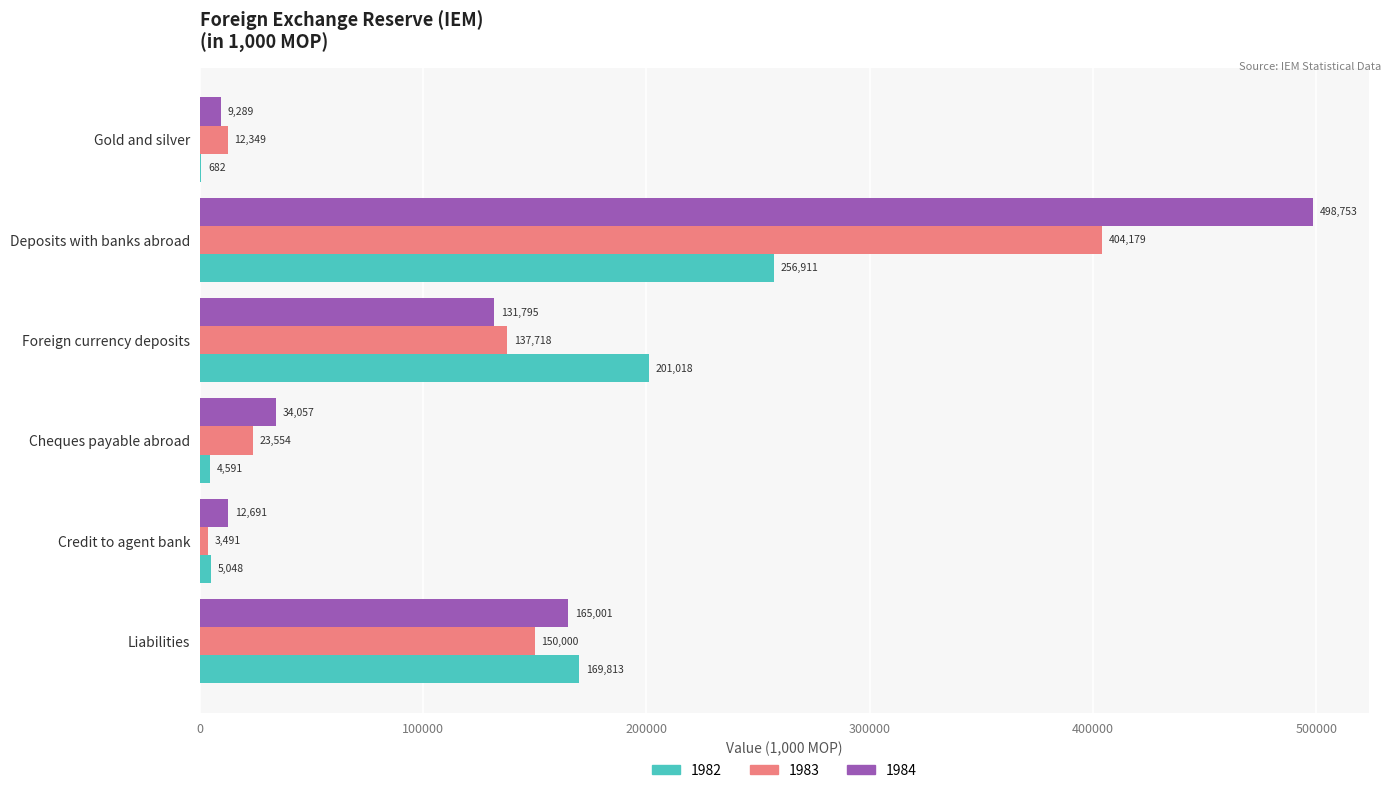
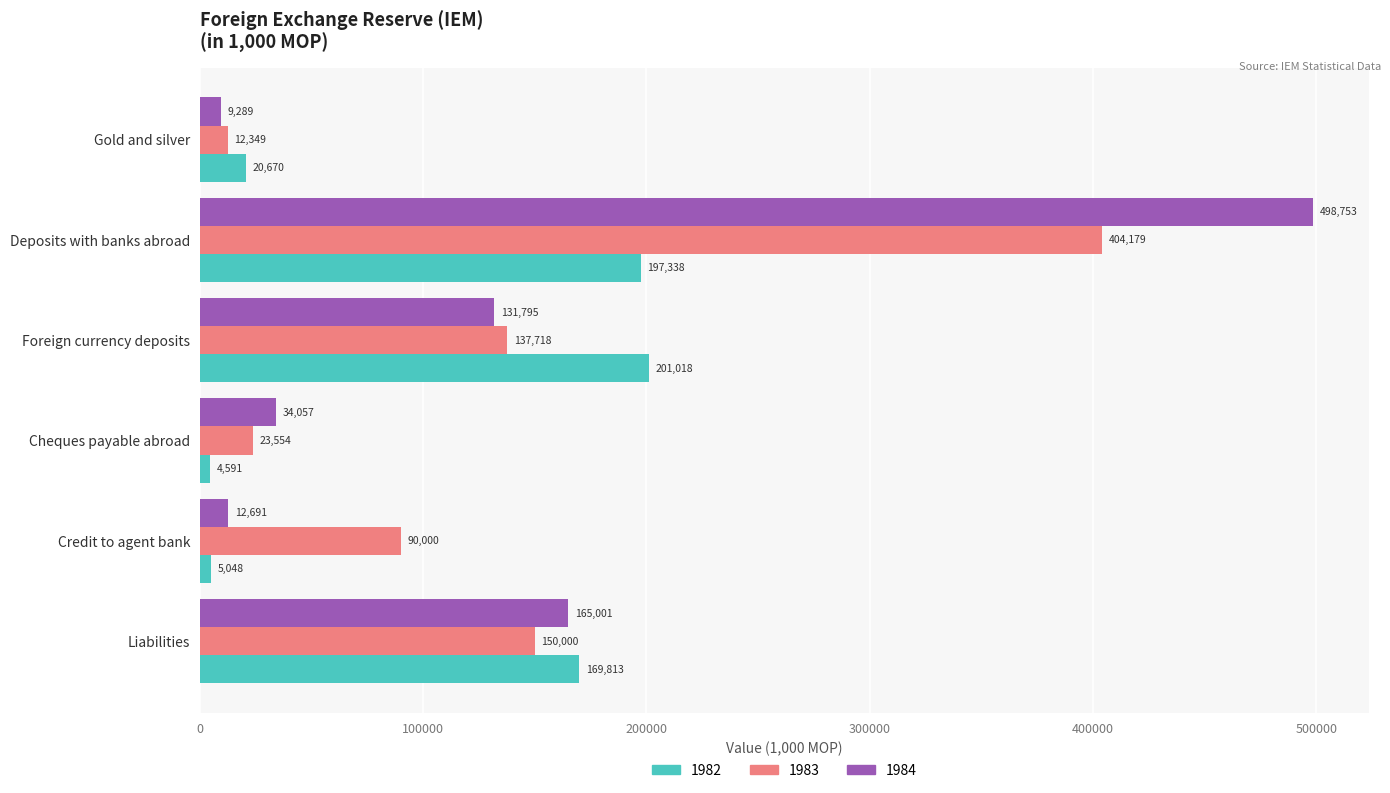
  {
    "1982": {
-     "Gold and silver": "682",
-     "Deposits with banks abroad": "256,911",
+     "Gold and silver": "20,670",
+     "Deposits with banks abroad": "197,338",
      "Foreign currency deposits": "201,018",
      "Cheques payable abroad": "4,591",
      "Credit to agent bank": "5,048",
      "Liabilities": "169,813"
    },
    "1983": {
      "Gold and silver": "12,349",
      "Deposits with banks abroad": "404,179",
      "Foreign currency deposits": "137,718",
      "Cheques payable abroad": "23,554",
-     "Credit to agent bank": "3,491",
+     "Credit to agent bank": "90,000",
      "Liabilities": "150,000"
    },
    "1984": {
      "Gold and silver": "9,289",
      "Deposits with banks abroad": "498,753",
      "Foreign currency deposits": "131,795",
      "Cheques payable abroad": "34,057",
      "Credit to agent bank": "12,691",
      "Liabilities": "165,001"
    }
  }
